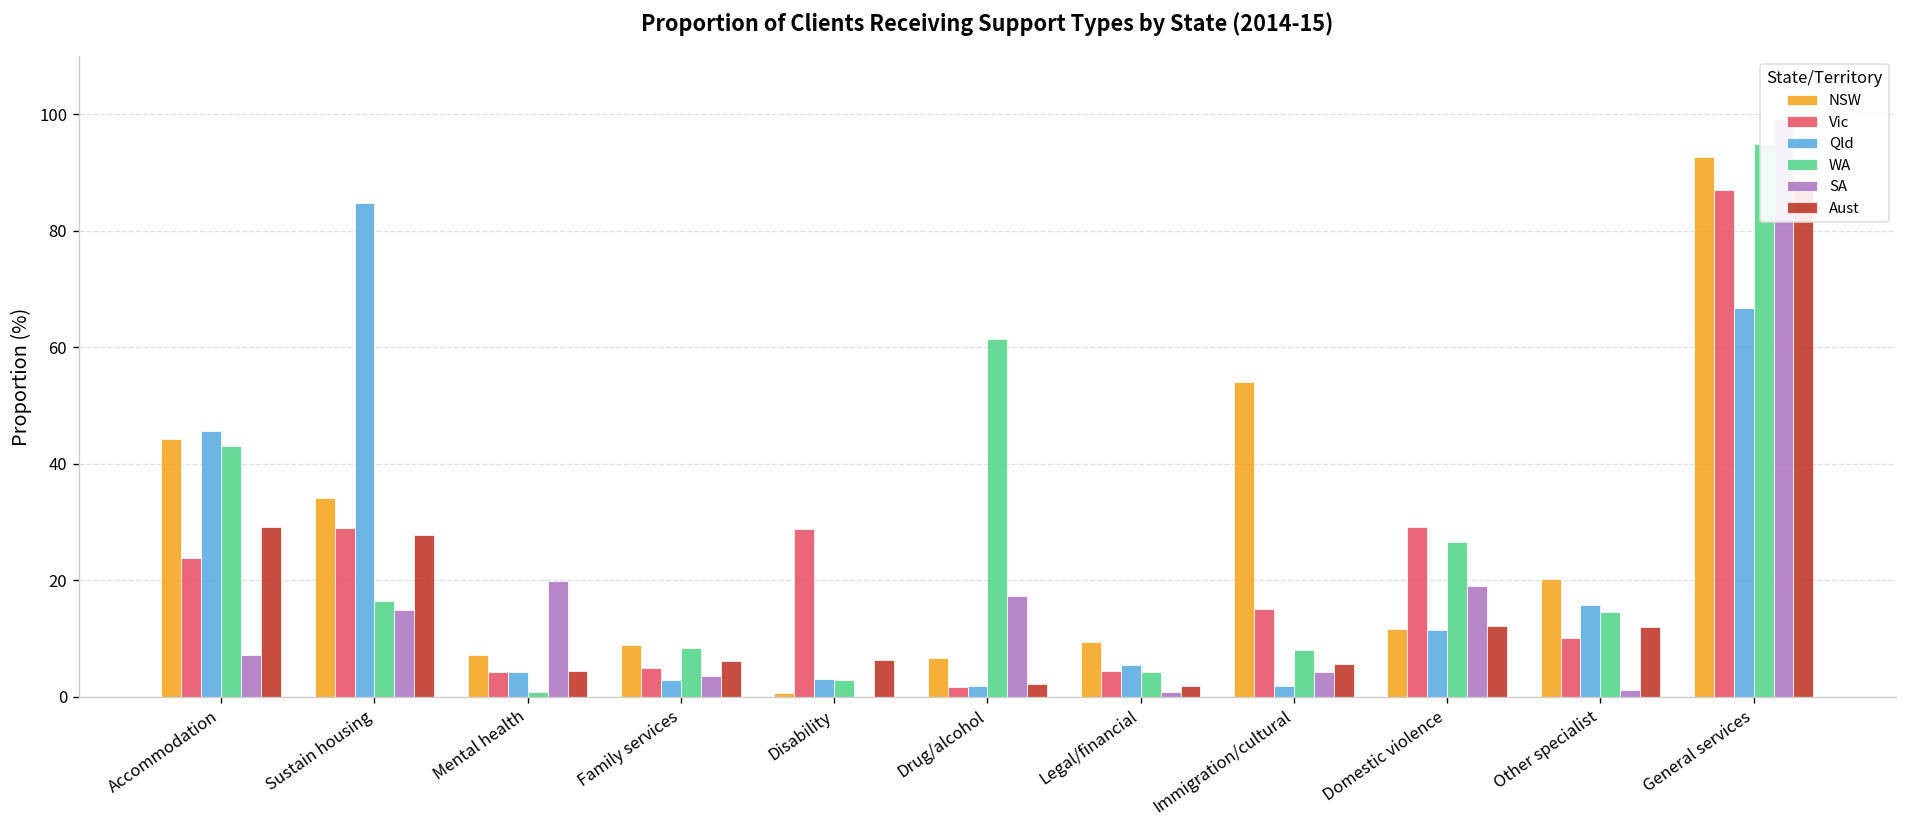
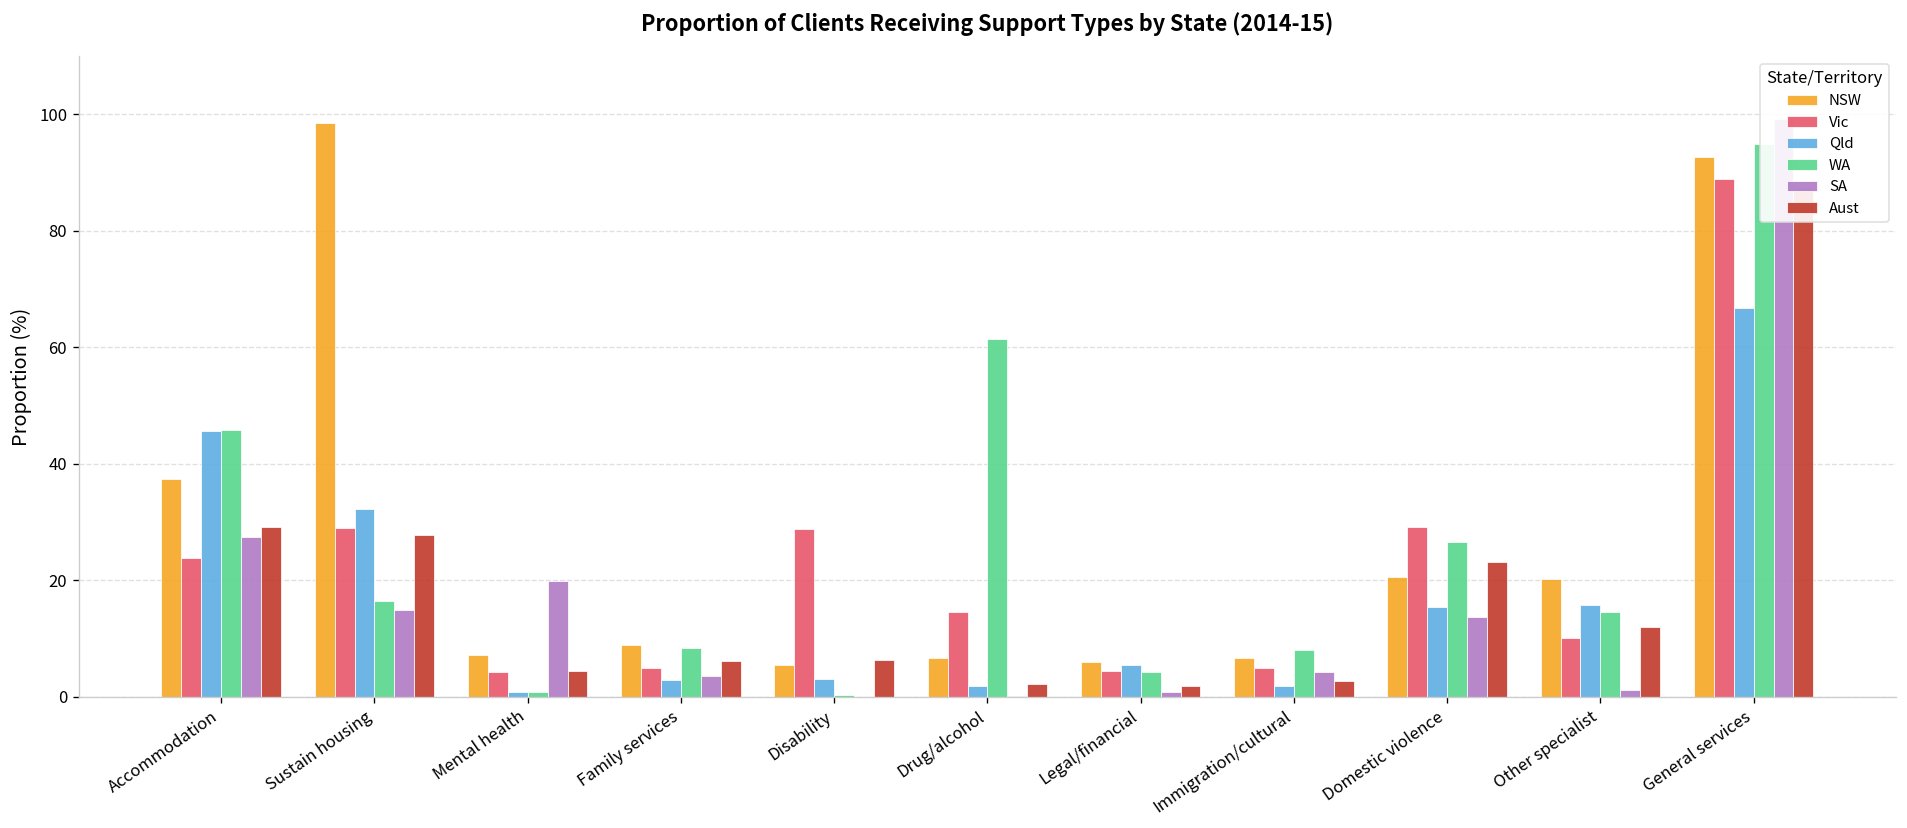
  {
    "NSW": {
-     "Accommodation": 44,
-     "Sustain housing": 34,
+     "Accommodation": 37,
+     "Sustain housing": 99,
      "Mental health": 7,
      "Family services": 9,
-     "Disability": 1,
+     "Disability": 5,
      "Drug/alcohol": 7,
-     "Legal/financial": 9,
-     "Immigration/cultural": 54,
-     "Domestic violence": 12,
+     "Legal/financial": 6,
+     "Immigration/cultural": 7,
+     "Domestic violence": 21,
      "Other specialist": 20,
      "General services": 93
    },
    "Vic": {
      "Accommodation": 24,
      "Sustain housing": 29,
      "Mental health": 4,
      "Family services": 5,
      "Disability": 29,
-     "Drug/alcohol": 2,
+     "Drug/alcohol": 15,
      "Legal/financial": 5,
-     "Immigration/cultural": 15,
+     "Immigration/cultural": 5,
      "Domestic violence": 29,
      "Other specialist": 10,
-     "General services": 87
+     "General services": 89
    },
    "Qld": {
      "Accommodation": 46,
-     "Sustain housing": 85,
-     "Mental health": 4,
+     "Sustain housing": 32,
+     "Mental health": 1,
      "Family services": 3,
      "Disability": 3,
      "Drug/alcohol": 2,
      "Legal/financial": 6,
      "Immigration/cultural": 2,
-     "Domestic violence": 12,
+     "Domestic violence": 15,
      "Other specialist": 16,
      "General services": 67
    },
    "WA": {
-     "Accommodation": 43,
+     "Accommodation": 46,
      "Sustain housing": 17,
      "Mental health": 1,
      "Family services": 8,
-     "Disability": 3,
+     "Disability": 0,
      "Drug/alcohol": 62,
      "Legal/financial": 4,
      "Immigration/cultural": 8,
      "Domestic violence": 27,
      "Other specialist": 15
    },
    "SA": {
-     "Accommodation": 7,
+     "Accommodation": 28,
      "Sustain housing": 15,
      "Mental health": 20,
      "Family services": 4,
      "Disability": 0,
-     "Drug/alcohol": 17,
+     "Drug/alcohol": 0,
      "Legal/financial": 1,
      "Immigration/cultural": 4,
-     "Domestic violence": 19,
+     "Domestic violence": 14,
      "Other specialist": 1
    },
    "Aust": {
      "Accommodation": 29,
      "Sustain housing": 28,
      "Mental health": 4,
      "Family services": 6,
      "Disability": 6,
      "Drug/alcohol": 2,
      "Legal/financial": 2,
-     "Immigration/cultural": 6,
-     "Domestic violence": 12,
+     "Immigration/cultural": 3,
+     "Domestic violence": 23,
      "Other specialist": 12
    }
  }
